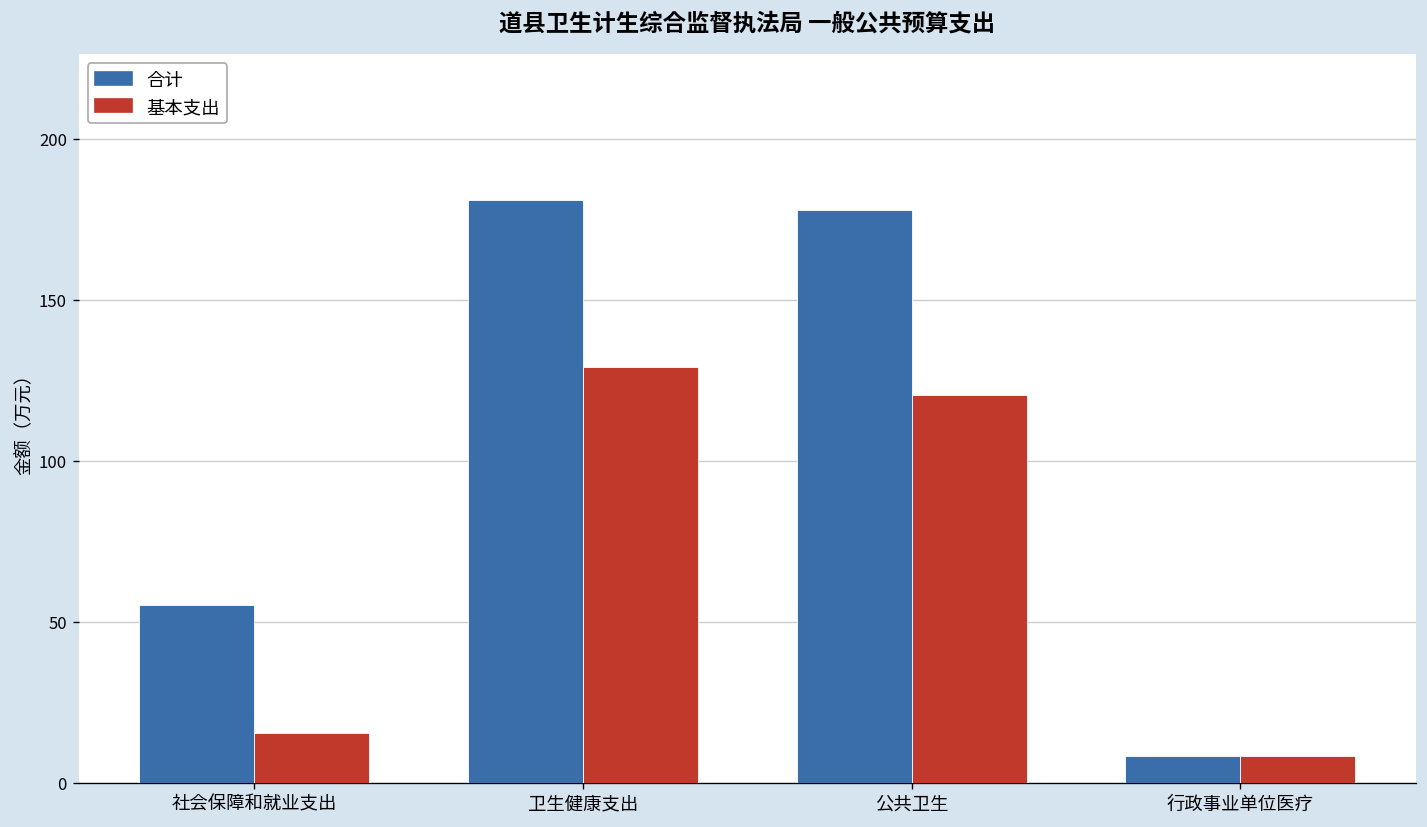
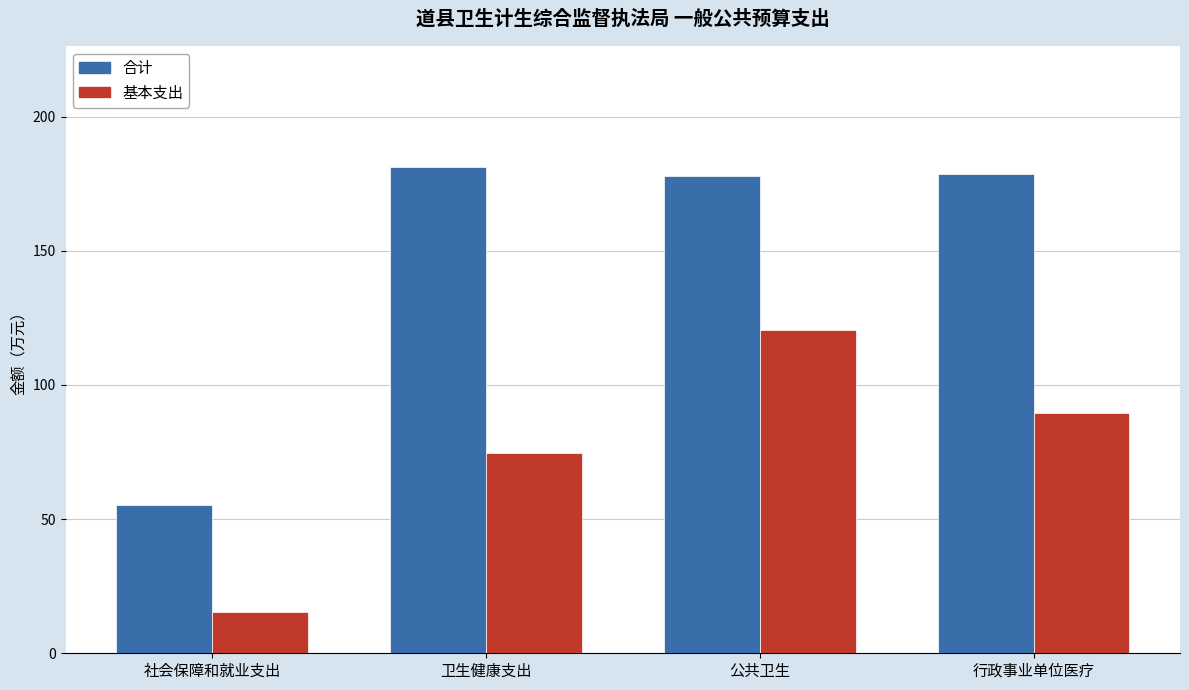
  {
    "合计": {
      "社会保障和就业支出": 55,
      "卫生健康支出": 181,
      "公共卫生": 178,
-     "行政事业单位医疗": 8
+     "行政事业单位医疗": 178
    },
    "基本支出": {
      "社会保障和就业支出": 15,
-     "卫生健康支出": 129,
+     "卫生健康支出": 75,
      "公共卫生": 121,
-     "行政事业单位医疗": 8
+     "行政事业单位医疗": 90
    }
  }
